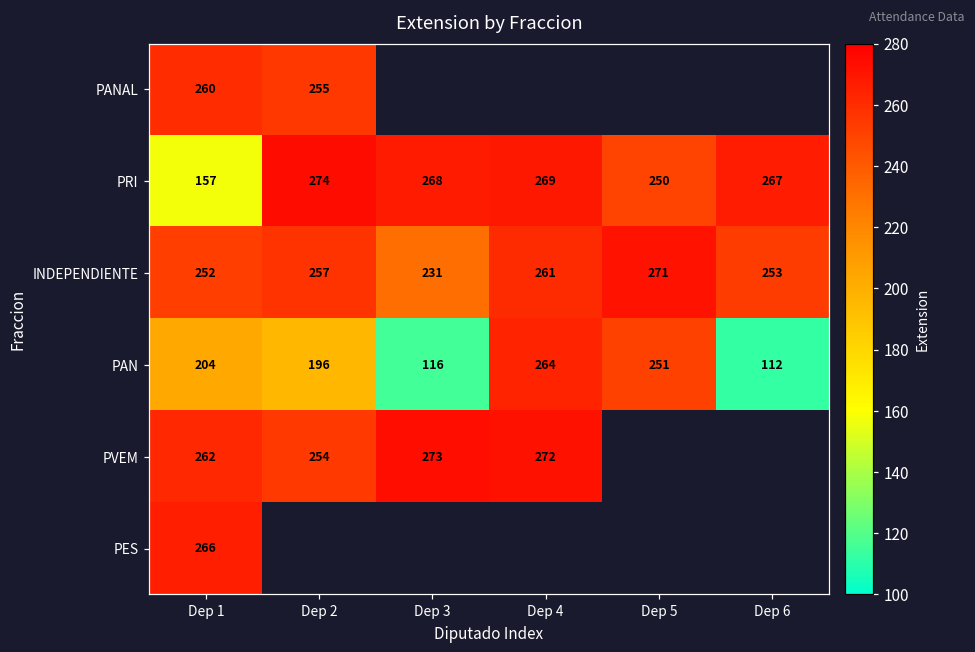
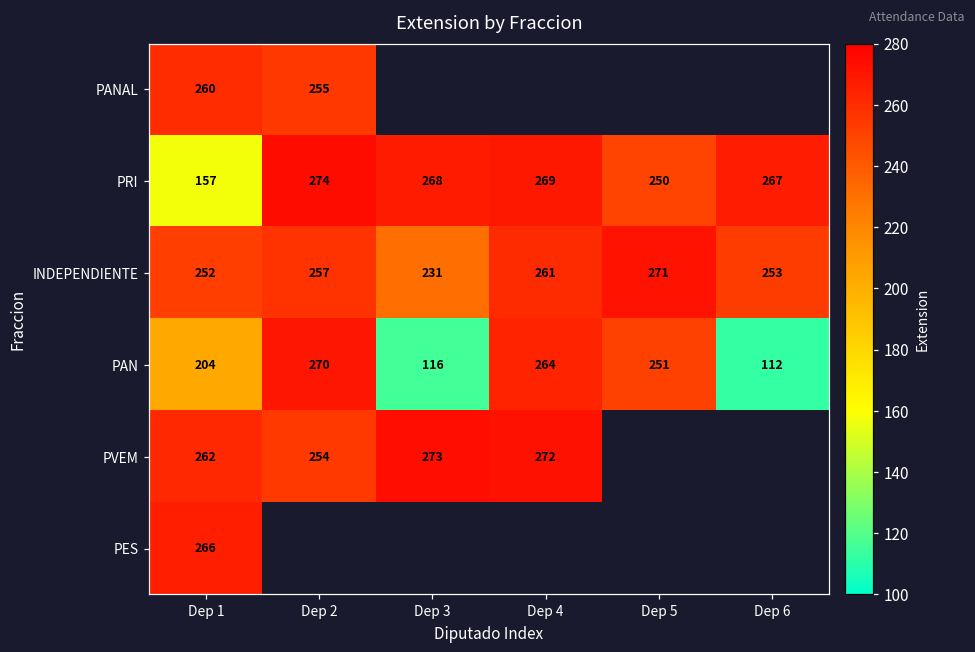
  {
    "PANAL": {
      "Dep 1": 260,
      "Dep 2": 255
    },
    "PRI": {
      "Dep 1": 157,
      "Dep 2": 274,
      "Dep 3": 268,
      "Dep 4": 269,
      "Dep 5": 250,
      "Dep 6": 267
    },
    "INDEPENDIENTE": {
      "Dep 1": 252,
      "Dep 2": 257,
      "Dep 3": 231,
      "Dep 4": 261,
      "Dep 5": 271,
      "Dep 6": 253
    },
    "PAN": {
      "Dep 1": 204,
-     "Dep 2": 196,
+     "Dep 2": 270,
      "Dep 3": 116,
      "Dep 4": 264,
      "Dep 5": 251,
      "Dep 6": 112
    },
    "PVEM": {
      "Dep 1": 262,
      "Dep 2": 254,
      "Dep 3": 273,
      "Dep 4": 272
    },
    "PES": {
      "Dep 1": 266
    }
  }
